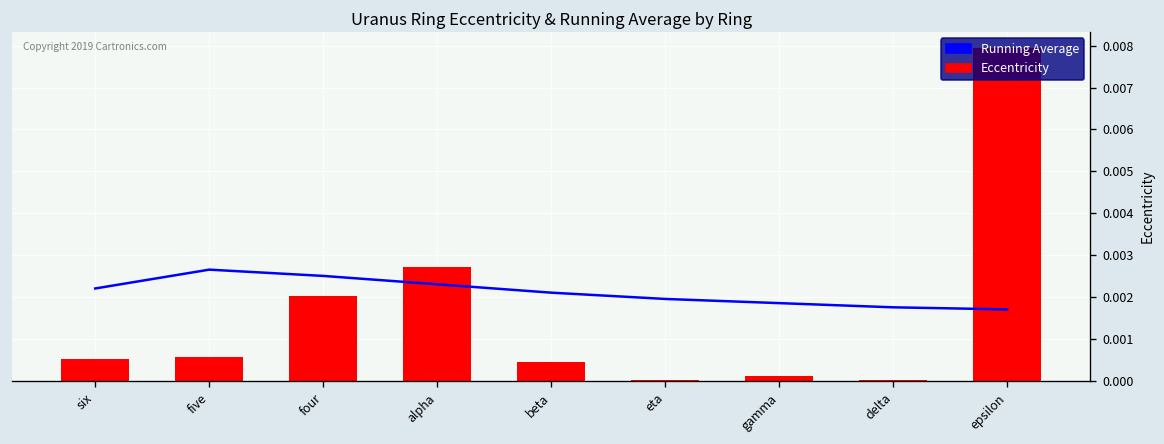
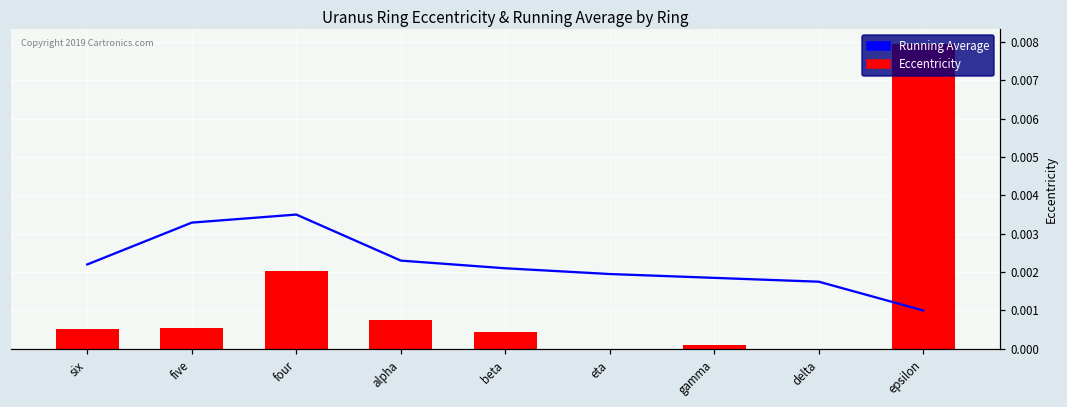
  {
    "Running Average": {
      "six": 0.0022,
-     "five": 0.0027,
-     "four": 0.0025,
+     "five": 0.0033,
+     "four": 0.0035,
      "alpha": 0.0023,
      "beta": 0.0021,
      "eta": 0.0020,
      "gamma": 0.0019,
      "delta": 0.0018,
-     "epsilon": 0.0017
+     "epsilon": 0.0010
    },
    "Eccentricity": {
      "six": 0.0005,
      "five": 0.0006,
      "four": 0.0020,
-     "alpha": 0.0027,
+     "alpha": 0.0008,
      "beta": 0.0004,
      "gamma": 0.0001
    }
  }
